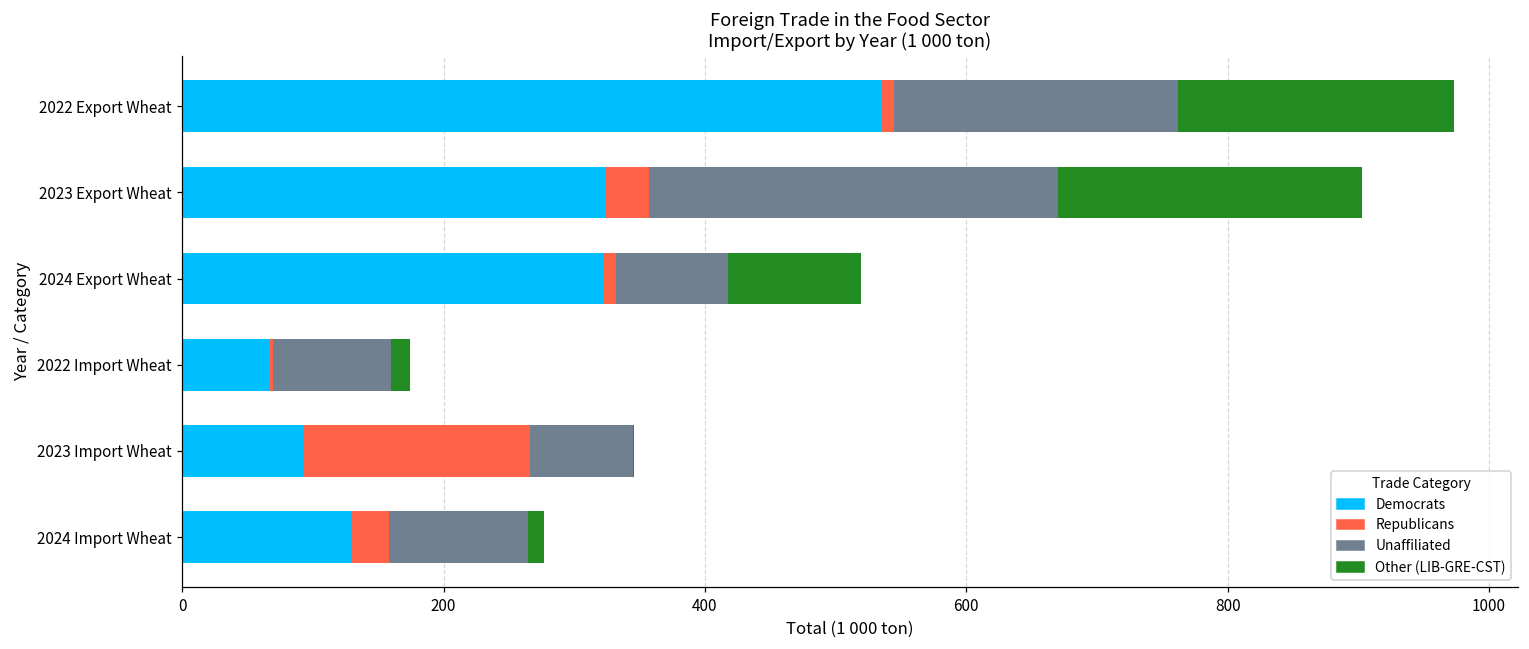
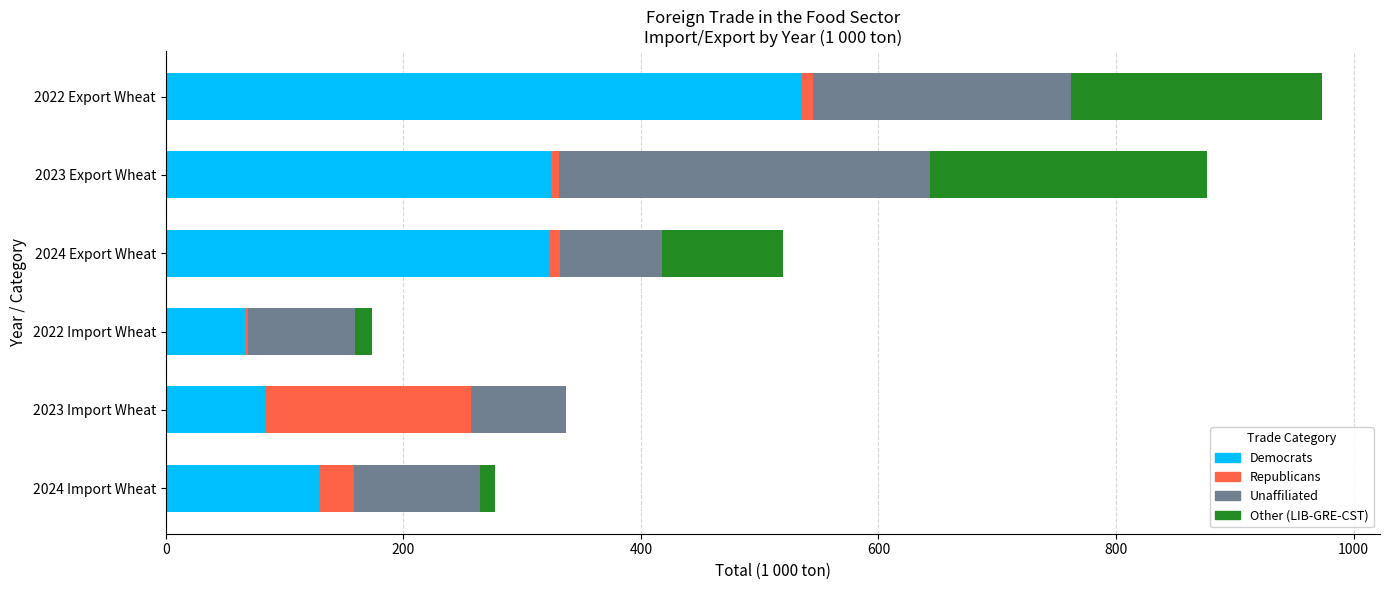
  {
    "Democrats": {
      "2022 Export Wheat": 536,
      "2023 Export Wheat": 324,
      "2024 Export Wheat": 323,
      "2022 Import Wheat": 67,
-     "2023 Import Wheat": 93,
+     "2023 Import Wheat": 85,
      "2024 Import Wheat": 130
    },
    "Republicans": {
      "2022 Export Wheat": 9,
-     "2023 Export Wheat": 33,
+     "2023 Export Wheat": 7,
      "2024 Export Wheat": 9,
      "2022 Import Wheat": 3,
      "2023 Import Wheat": 173,
      "2024 Import Wheat": 28
    },
    "Unaffiliated": {
      "2022 Export Wheat": 218,
      "2023 Export Wheat": 313,
      "2024 Export Wheat": 86,
      "2022 Import Wheat": 91,
      "2023 Import Wheat": 80,
      "2024 Import Wheat": 106
    },
    "Other (LIB-GRE-CST)": {
      "2022 Export Wheat": 211,
      "2023 Export Wheat": 233,
      "2024 Export Wheat": 102,
      "2022 Import Wheat": 14,
      "2024 Import Wheat": 13
    }
  }
